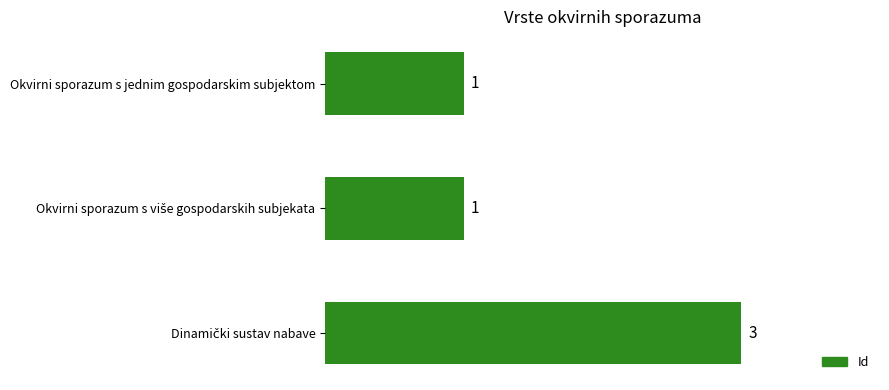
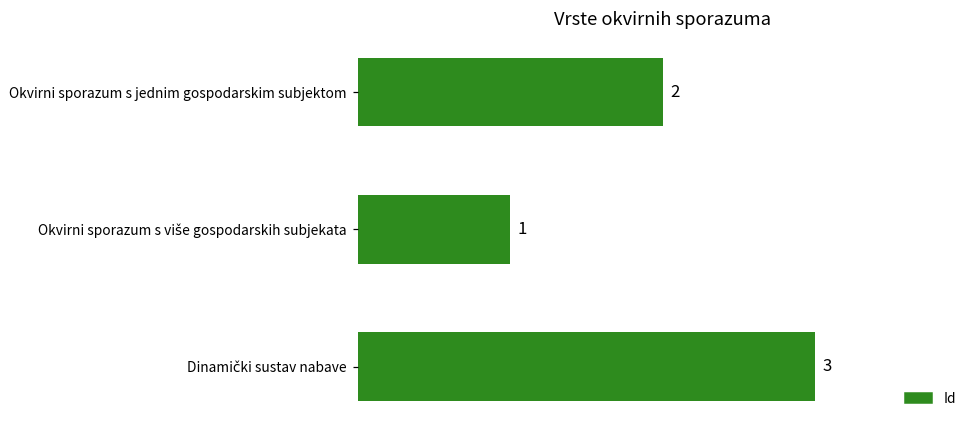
  {
-   "Okvirni sporazum s jednim gospodarskim subjektom": 1,
+   "Okvirni sporazum s jednim gospodarskim subjektom": 2,
    "Okvirni sporazum s više gospodarskih subjekata": 1,
    "Dinamički sustav nabave": 3
  }
